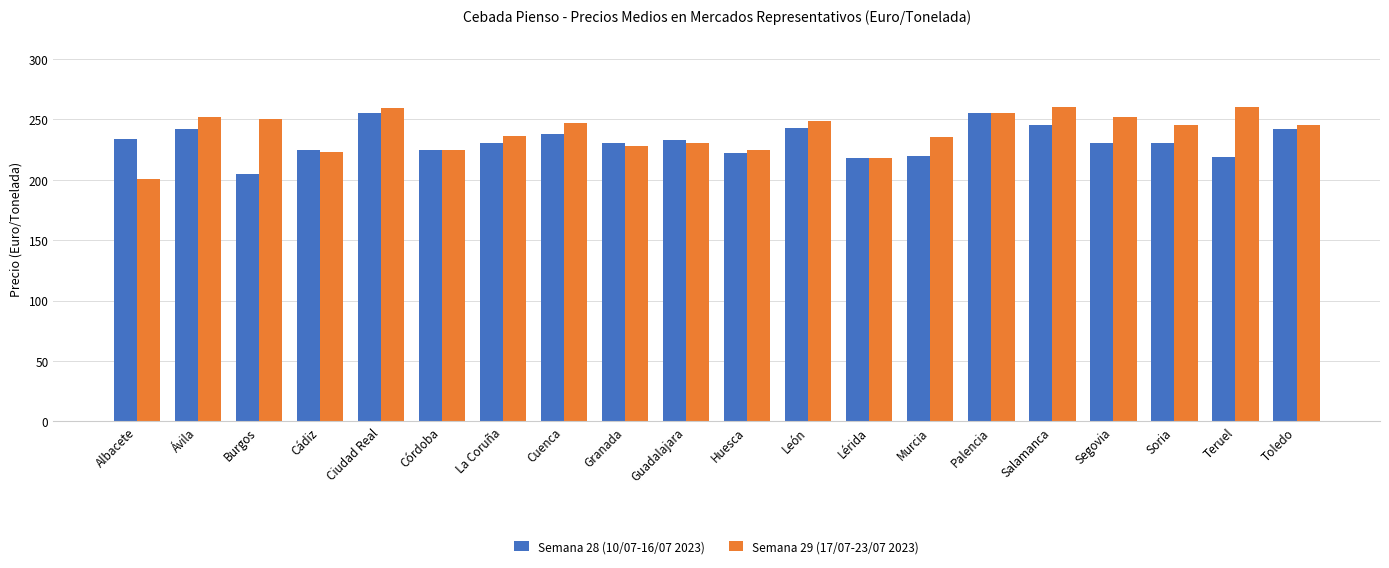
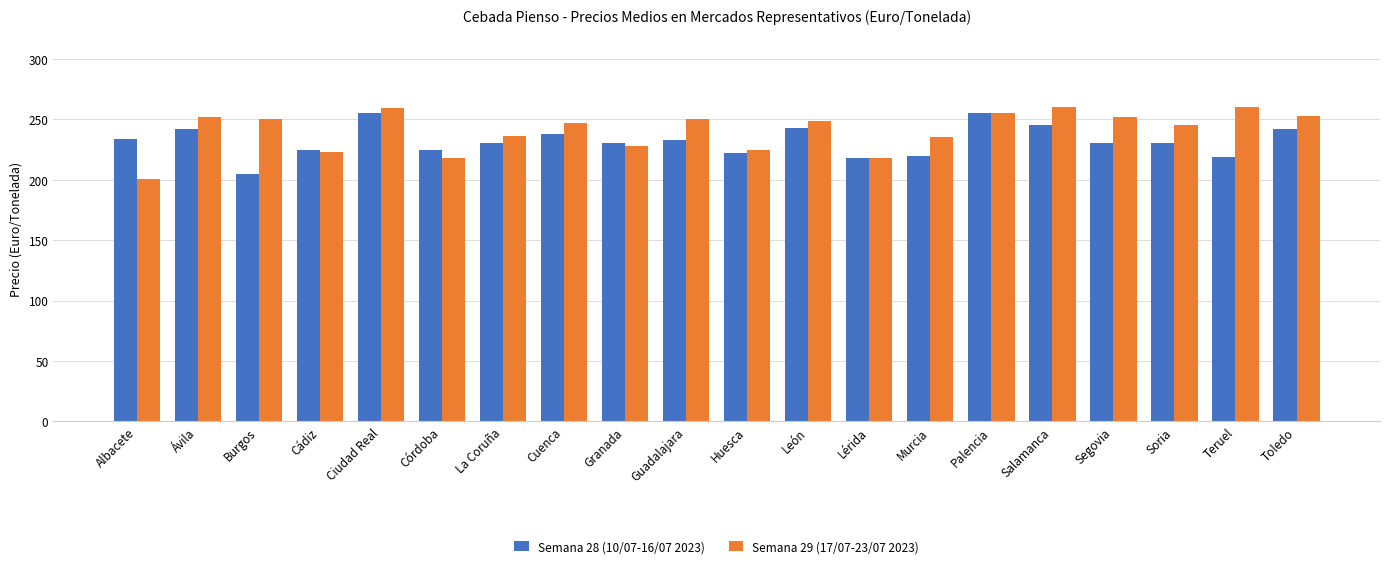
  {
    "Semana 28 (10/07-16/07 2023)": {
      "Albacete": 234,
      "Ávila": 242,
      "Burgos": 205,
      "Cádiz": 225,
      "Ciudad Real": 256,
      "Córdoba": 225,
      "La Coruña": 230,
      "Cuenca": 238,
      "Granada": 230,
      "Guadalajara": 233,
      "Huesca": 222,
      "León": 243,
      "Lérida": 218,
      "Murcia": 220,
      "Palencia": 255,
      "Salamanca": 245,
      "Segovia": 230,
      "Soria": 230,
      "Teruel": 219,
      "Toledo": 242
    },
    "Semana 29 (17/07-23/07 2023)": {
      "Albacete": 200,
      "Ávila": 252,
      "Burgos": 250,
      "Cádiz": 223,
      "Ciudad Real": 260,
-     "Córdoba": 225,
+     "Córdoba": 218,
      "La Coruña": 236,
      "Cuenca": 247,
      "Granada": 228,
-     "Guadalajara": 230,
+     "Guadalajara": 250,
      "Huesca": 225,
      "León": 249,
      "Lérida": 218,
      "Murcia": 235,
      "Palencia": 255,
      "Salamanca": 260,
      "Segovia": 252,
      "Soria": 245,
      "Teruel": 260,
-     "Toledo": 245
+     "Toledo": 253
    }
  }
